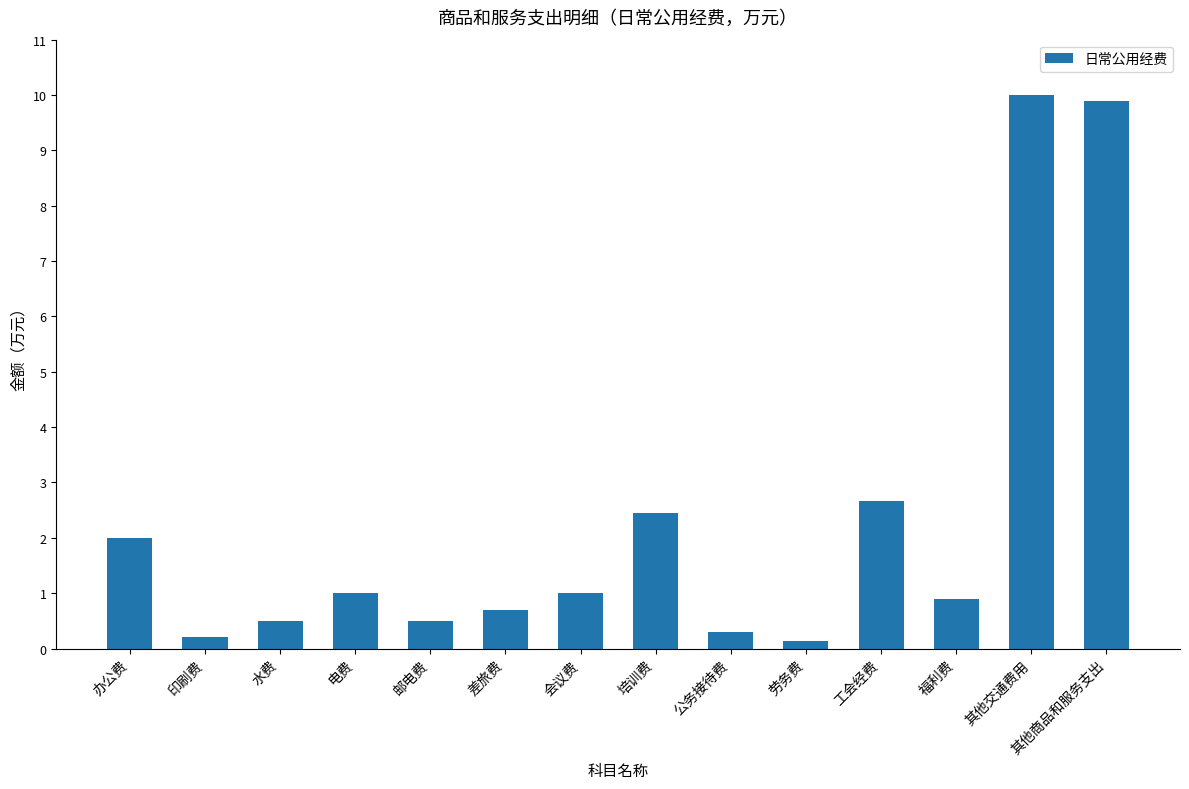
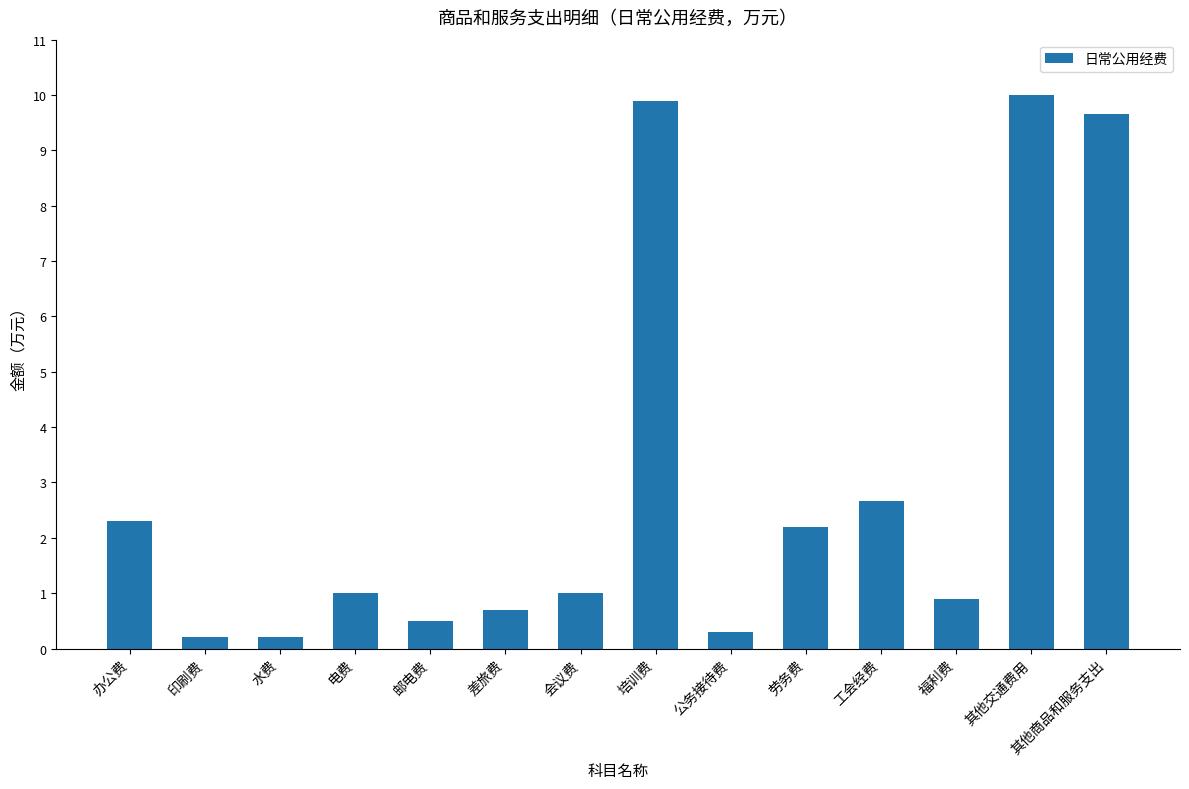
  {
-   "办公费": 2.0,
+   "办公费": 2.3,
    "印刷费": 0.2,
-   "水费": 0.5,
+   "水费": 0.2,
    "电费": 1.0,
    "邮电费": 0.5,
    "差旅费": 0.7,
    "会议费": 1.0,
-   "培训费": 2.5,
+   "培训费": 9.9,
    "公务接待费": 0.3,
-   "劳务费": 0.1,
+   "劳务费": 2.2,
    "工会经费": 2.7,
    "福利费": 0.9,
    "其他交通费用": 10.0,
-   "其他商品和服务支出": 9.9
+   "其他商品和服务支出": 9.7
  }
